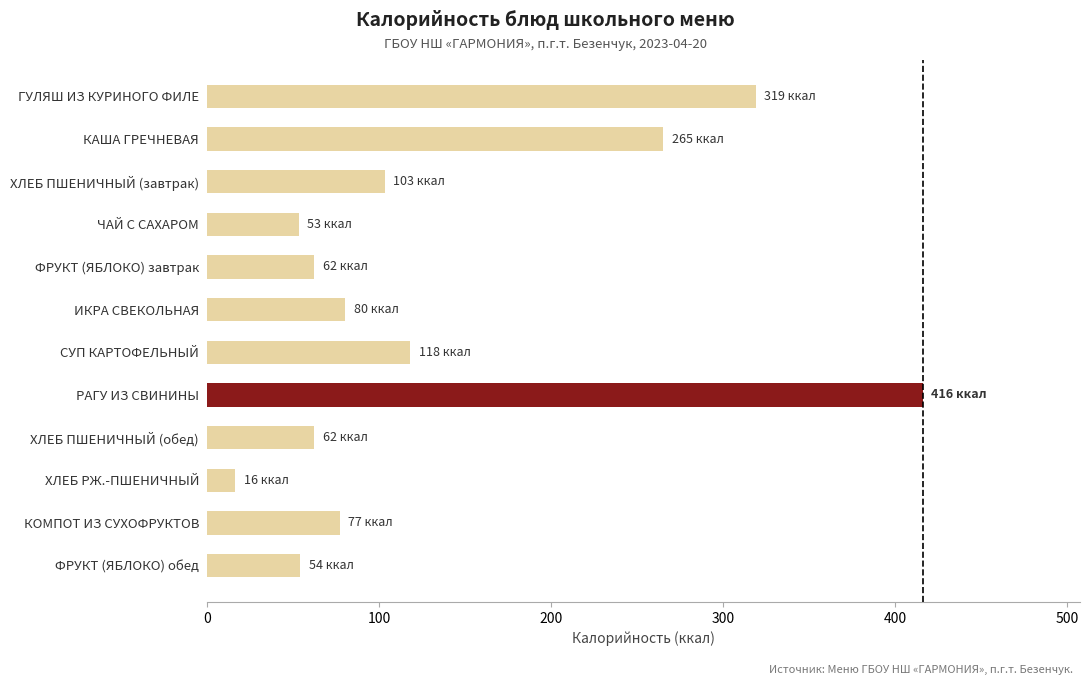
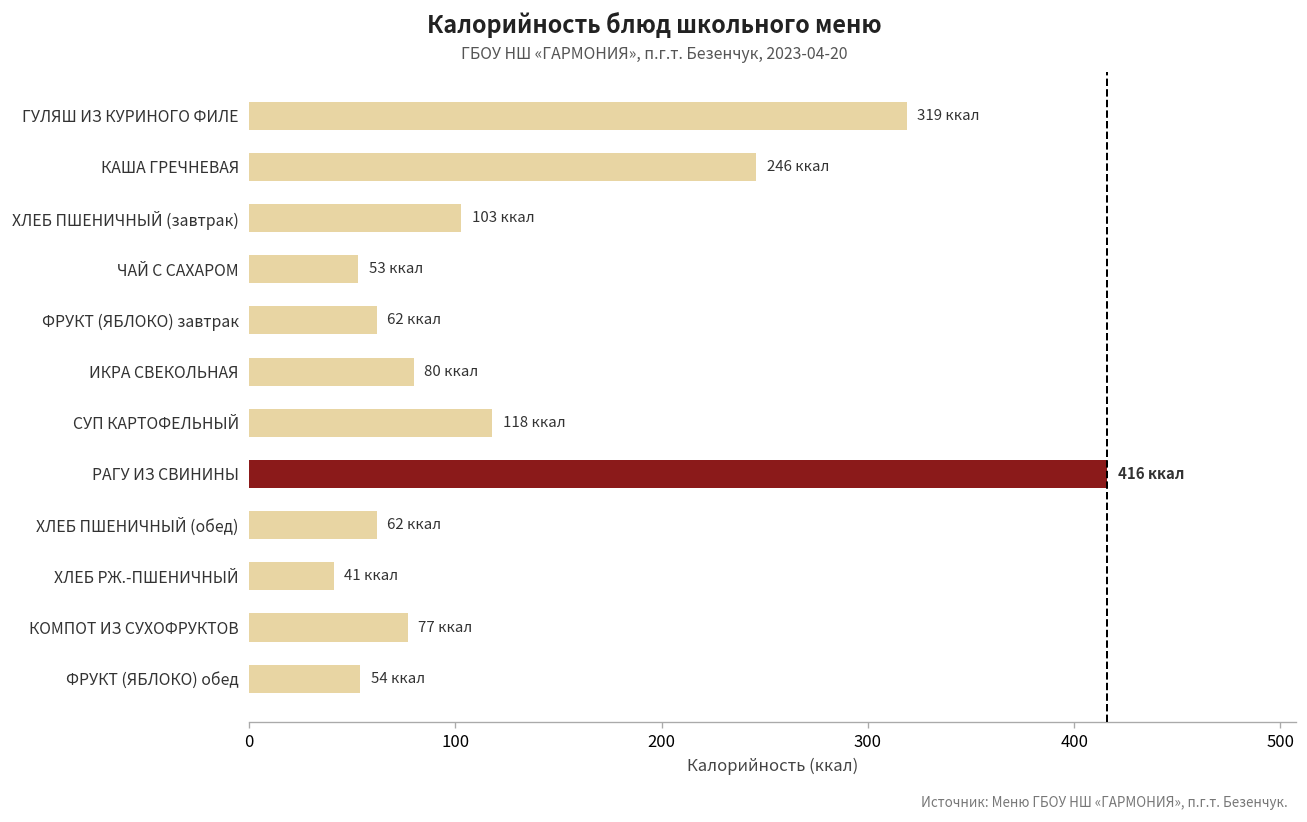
  {
    "ГУЛЯШ ИЗ КУРИНОГО ФИЛЕ": 319,
-   "КАША ГРЕЧНЕВАЯ": 265,
+   "КАША ГРЕЧНЕВАЯ": 246,
    "ХЛЕБ ПШЕНИЧНЫЙ (завтрак)": 103,
    "ЧАЙ С САХАРОМ": 53,
    "ФРУКТ (ЯБЛОКО) завтрак": 62,
    "ИКРА СВЕКОЛЬНАЯ": 80,
    "СУП КАРТОФЕЛЬНЫЙ": 118,
    "РАГУ ИЗ СВИНИНЫ": 416,
    "ХЛЕБ ПШЕНИЧНЫЙ (обед)": 62,
-   "ХЛЕБ РЖ.-ПШЕНИЧНЫЙ": 16,
+   "ХЛЕБ РЖ.-ПШЕНИЧНЫЙ": 41,
    "КОМПОТ ИЗ СУХОФРУКТОВ": 77,
    "ФРУКТ (ЯБЛОКО) обед": 54
  }
